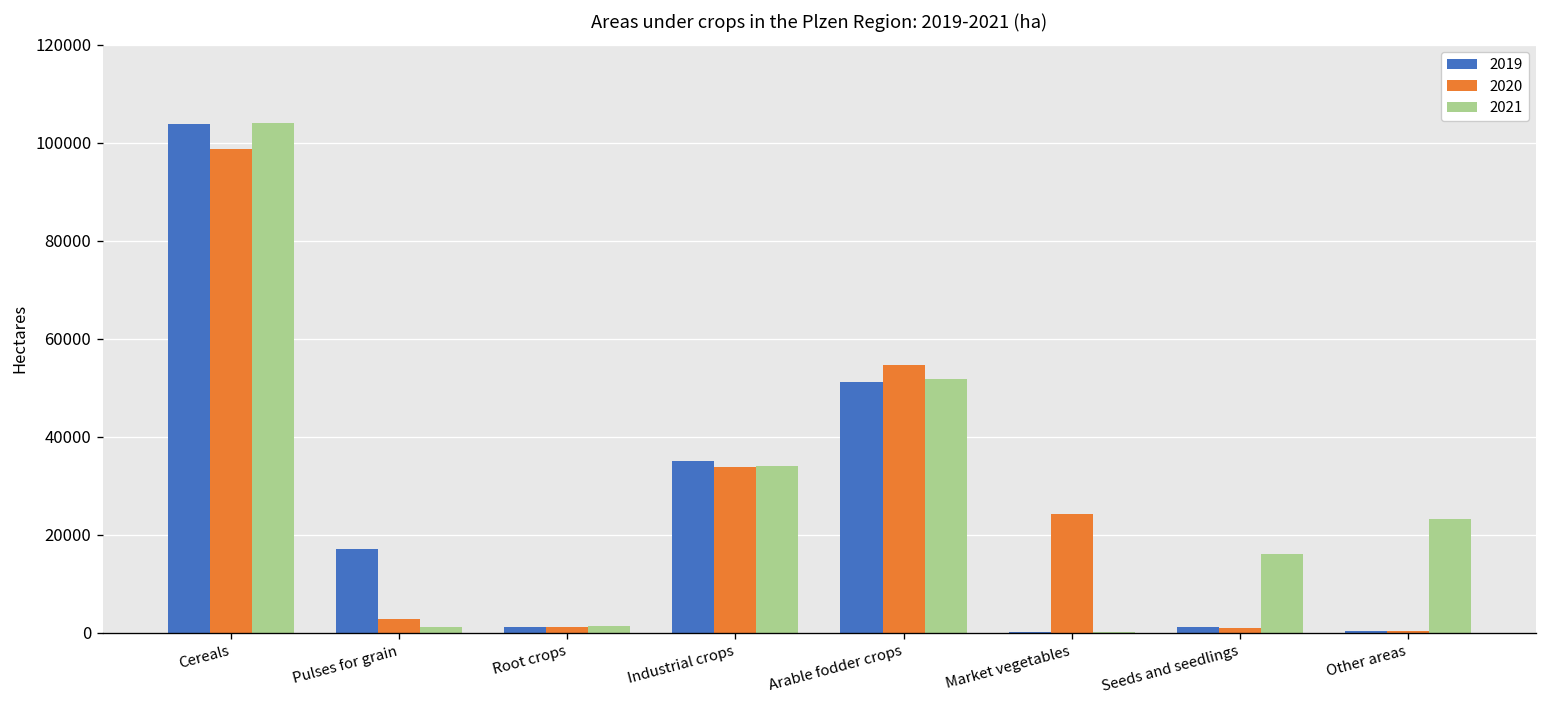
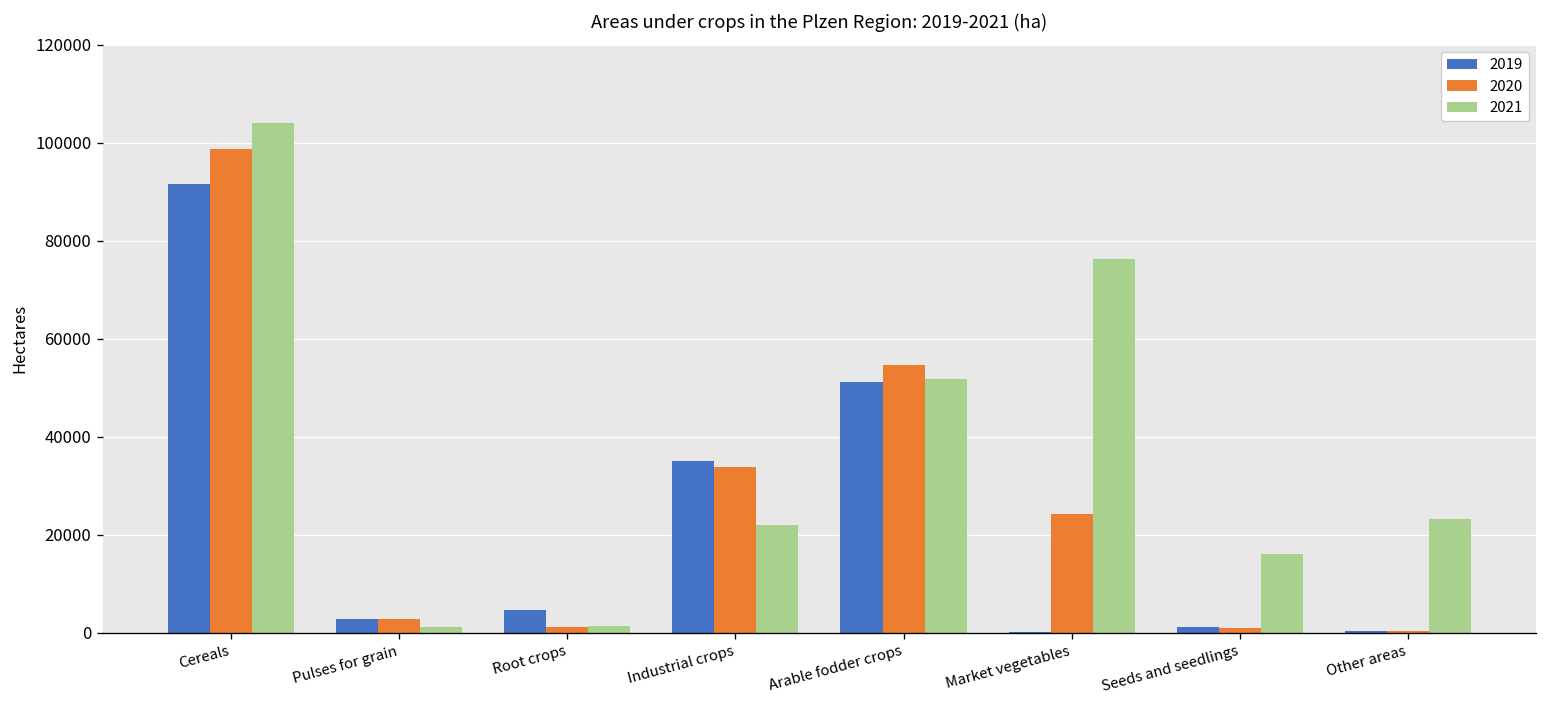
  {
    "2019": {
-     "Cereals": 104000,
-     "Pulses for grain": 17000,
-     "Root crops": 1000,
+     "Cereals": 92000,
+     "Pulses for grain": 3000,
+     "Root crops": 5000,
      "Industrial crops": 35000,
      "Arable fodder crops": 51000,
      "Seeds and seedlings": 1000
    },
    "2020": {
      "Cereals": 99000,
      "Pulses for grain": 3000,
      "Root crops": 1000,
      "Industrial crops": 34000,
      "Arable fodder crops": 55000,
      "Market vegetables": 24000,
      "Seeds and seedlings": 1000
    },
    "2021": {
      "Cereals": 104000,
      "Pulses for grain": 1000,
      "Root crops": 1000,
-     "Industrial crops": 34000,
+     "Industrial crops": 22000,
      "Arable fodder crops": 52000,
-     "Market vegetables": 0,
+     "Market vegetables": 76000,
      "Seeds and seedlings": 16000,
      "Other areas": 23000
    }
  }
